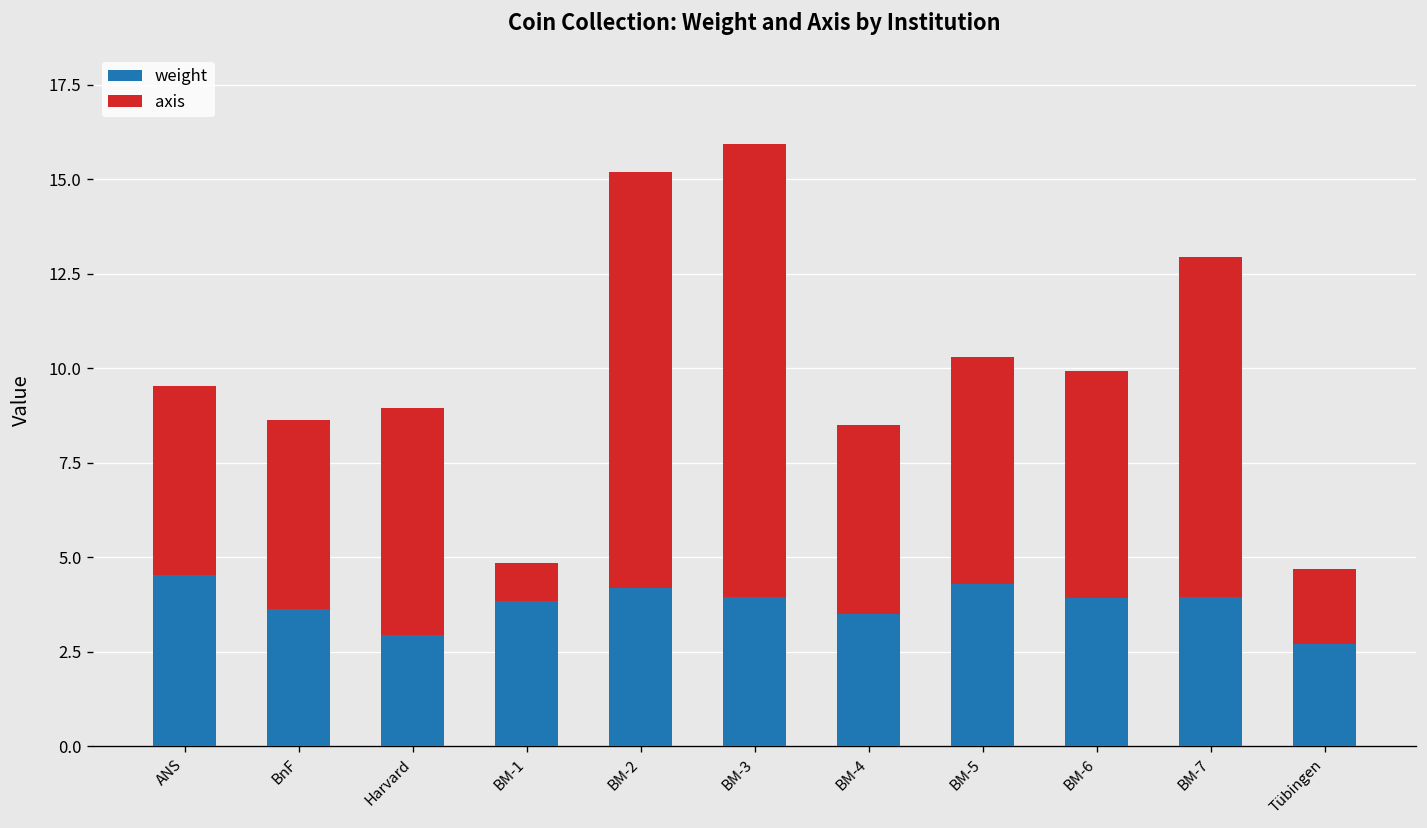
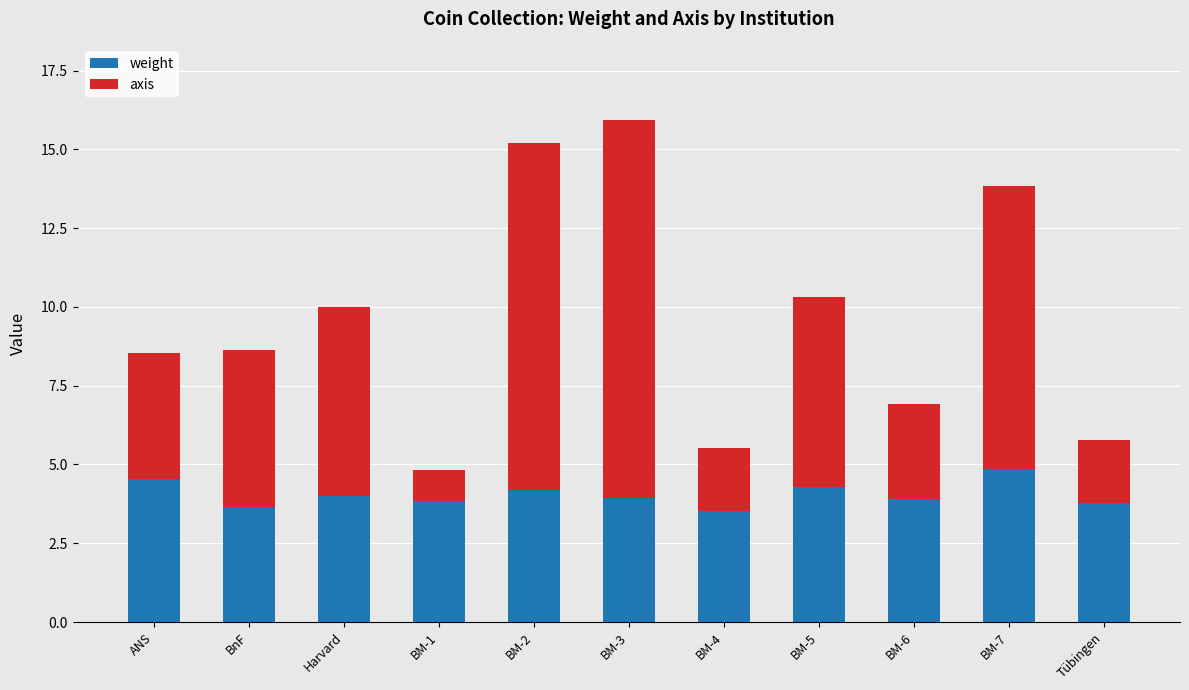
  {
    "weight": {
      "ANS": 4.5,
      "BnF": 3.6,
-     "Harvard": 2.9,
+     "Harvard": 4.0,
      "BM-1": 3.8,
      "BM-2": 4.2,
      "BM-3": 3.9,
      "BM-4": 3.5,
      "BM-5": 4.3,
      "BM-6": 3.9,
-     "BM-7": 4.0,
-     "Tübingen": 2.7
+     "BM-7": 4.9,
+     "Tübingen": 3.8
    },
    "axis": {
-     "ANS": 5,
+     "ANS": 4,
      "BnF": 5,
      "Harvard": 6,
      "BM-1": 1,
      "BM-2": 11,
      "BM-3": 12,
-     "BM-4": 5,
+     "BM-4": 2,
      "BM-5": 6,
-     "BM-6": 6,
+     "BM-6": 3,
      "BM-7": 9,
      "Tübingen": 2
    }
  }
